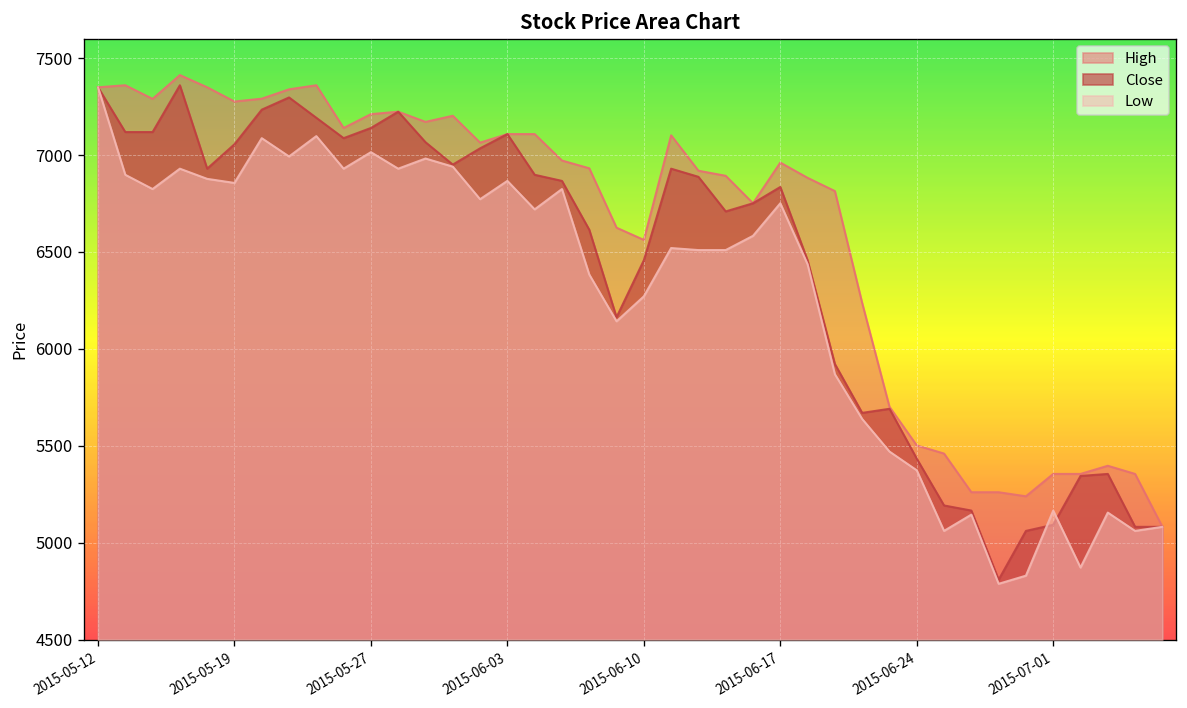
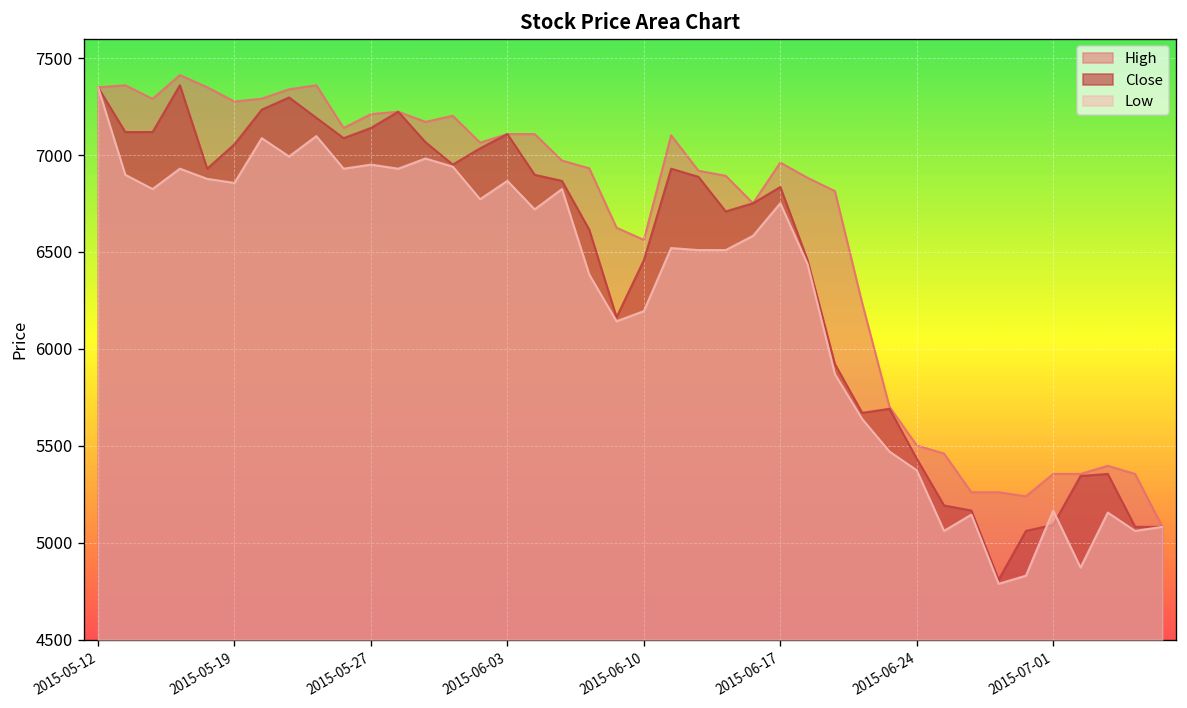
  {
    "Low": {
      "2015-05-19": 6860,
-     "2015-05-27": 7020,
+     "2015-05-27": 6950,
      "2015-06-03": 6870,
-     "2015-06-10": 6270,
+     "2015-06-10": 6200,
      "2015-06-17": 6750,
      "2015-06-24": 5370,
      "2015-07-01": 5170
    }
  }
